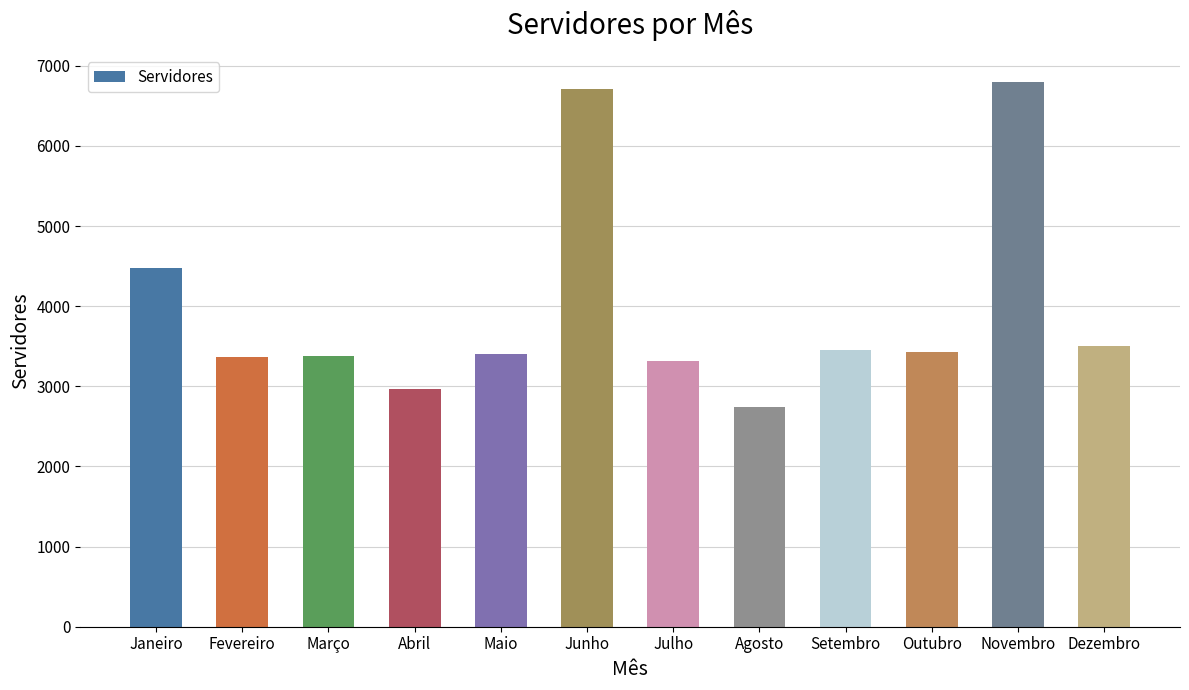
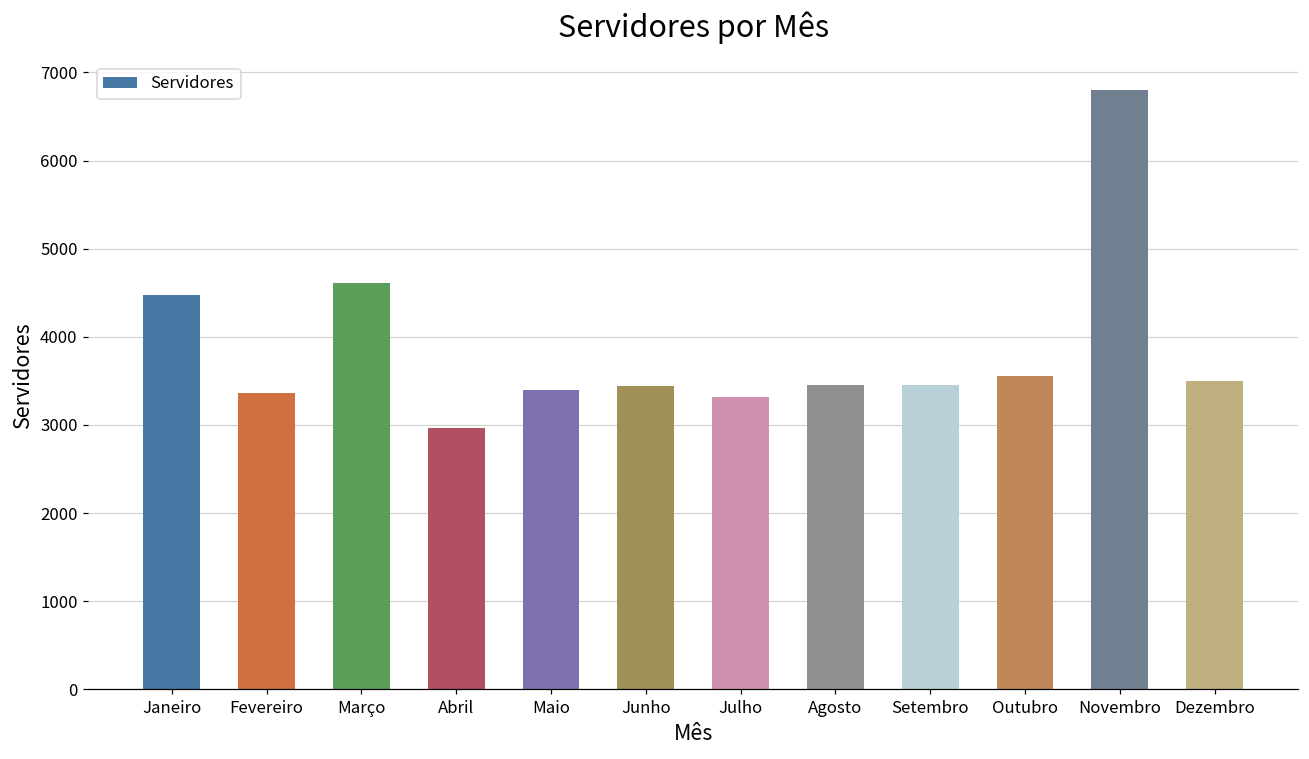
  {
    "Janeiro": 4500,
    "Fevereiro": 3400,
-   "Março": 3400,
+   "Março": 4600,
    "Abril": 3000,
    "Maio": 3400,
-   "Junho": 6700,
+   "Junho": 3400,
    "Julho": 3300,
-   "Agosto": 2700,
+   "Agosto": 3500,
    "Setembro": 3500,
-   "Outubro": 3400,
+   "Outubro": 3600,
    "Novembro": 6800,
    "Dezembro": 3500
  }
